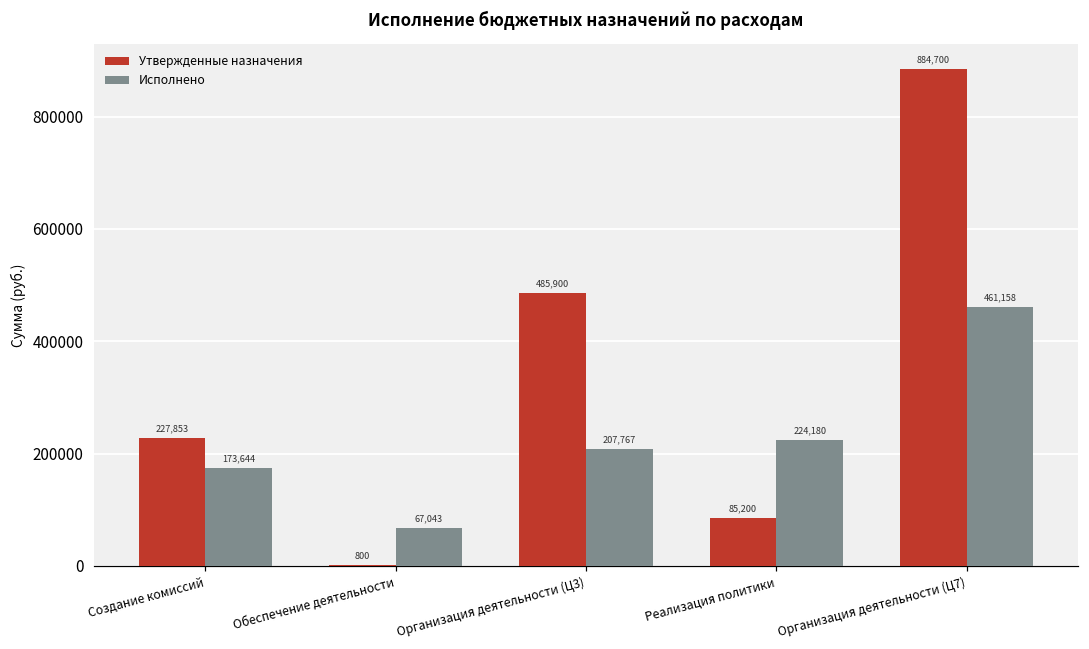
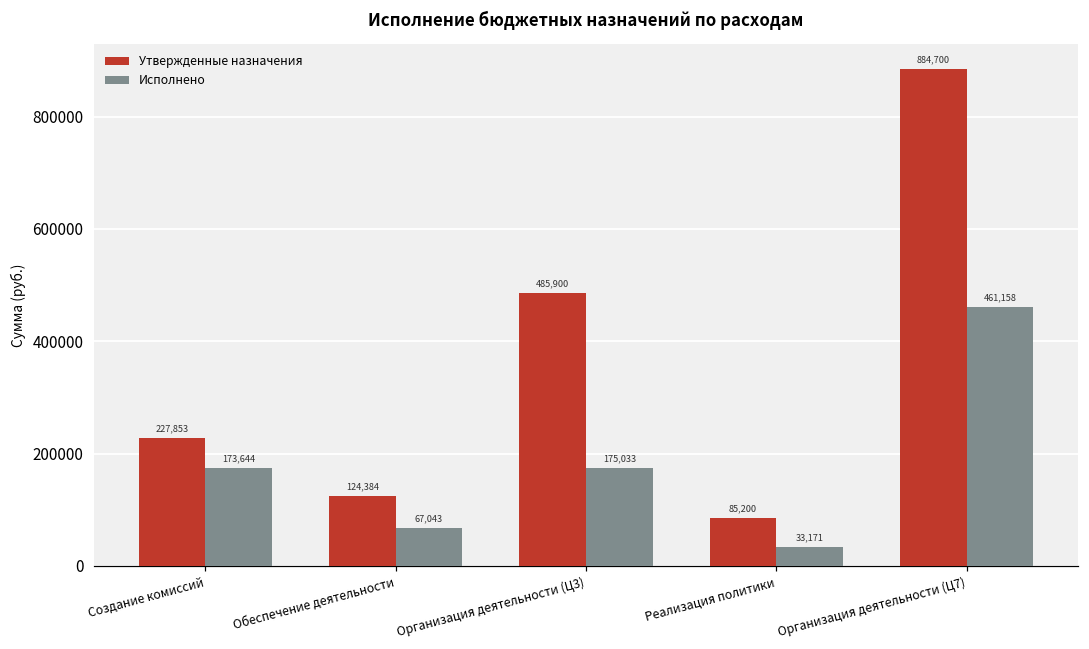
  {
    "Утвержденные назначения": {
      "Создание комиссий": "227,853",
-     "Обеспечение деятельности": "800",
+     "Обеспечение деятельности": "124,384",
      "Организация деятельности (Ц3)": "485,900",
      "Реализация политики": "85,200",
      "Организация деятельности (Ц7)": "884,700"
    },
    "Исполнено": {
      "Создание комиссий": "173,644",
      "Обеспечение деятельности": "67,043",
-     "Организация деятельности (Ц3)": "207,767",
-     "Реализация политики": "224,180",
+     "Организация деятельности (Ц3)": "175,033",
+     "Реализация политики": "33,171",
      "Организация деятельности (Ц7)": "461,158"
    }
  }
